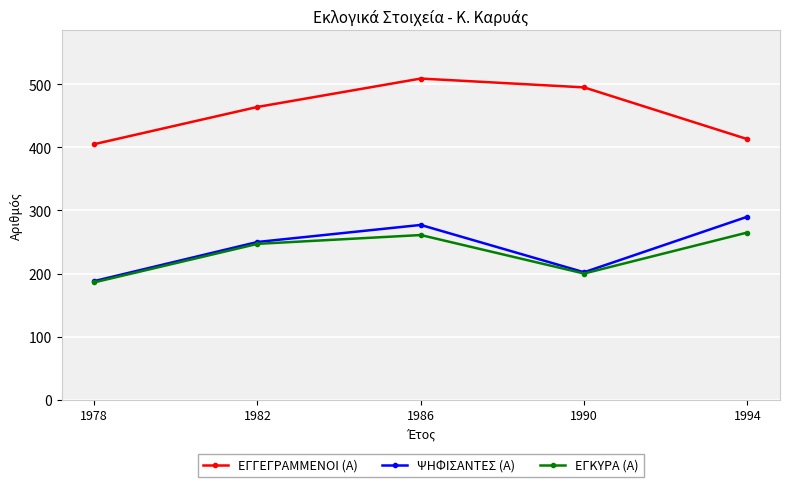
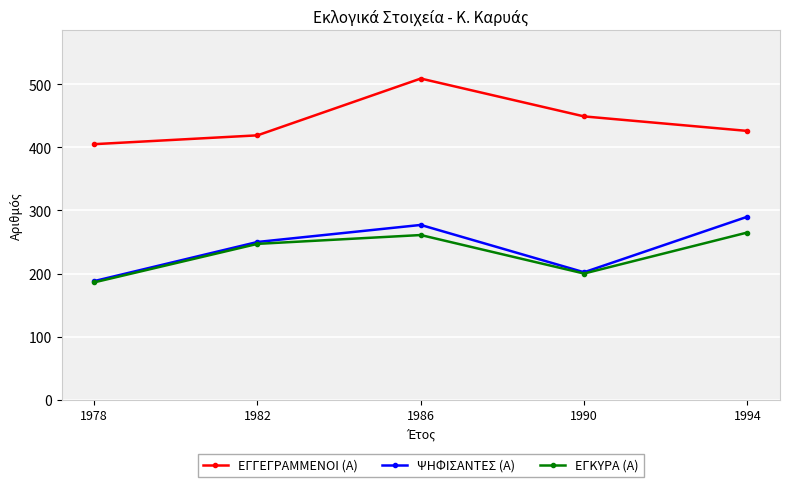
  {
    "ΕΓΓΕΓΡΑΜΜΕΝΟΙ (Α)": {
      "1978": 410,
-     "1982": 460,
+     "1982": 420,
      "1986": 510,
-     "1990": 500,
-     "1994": 410
+     "1990": 450,
+     "1994": 430
    },
    "ΨΗΦΙΣΑΝΤΕΣ (Α)": {
      "1986": 280,
      "1994": 290
    },
    "ΕΓΚΥΡΑ (Α)": {
      "1986": 260,
      "1994": 270
    }
  }
